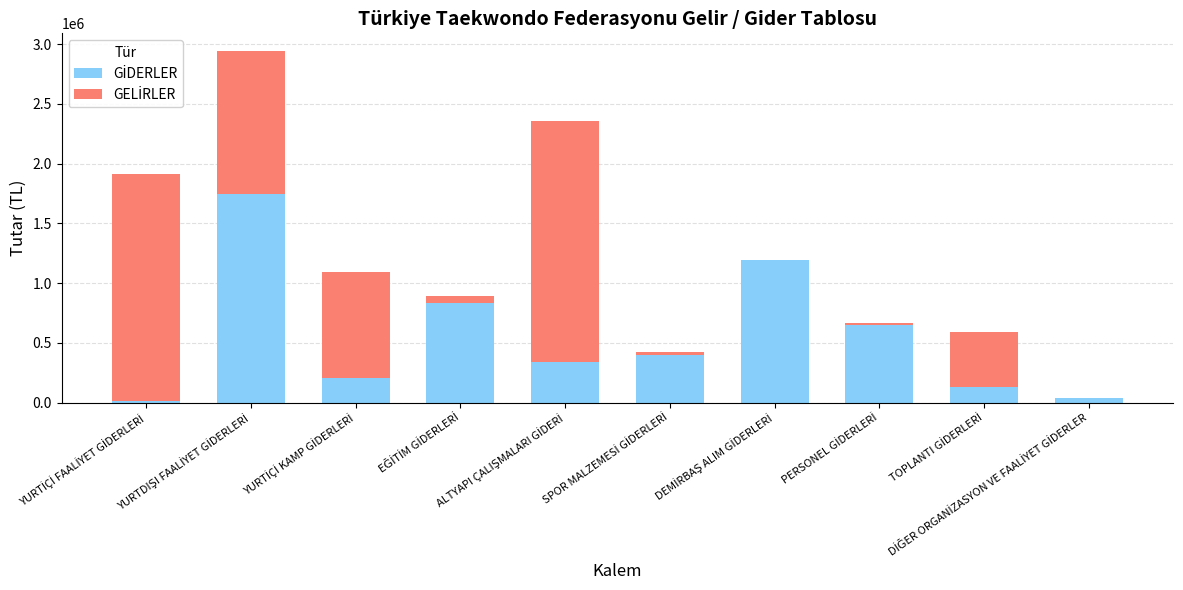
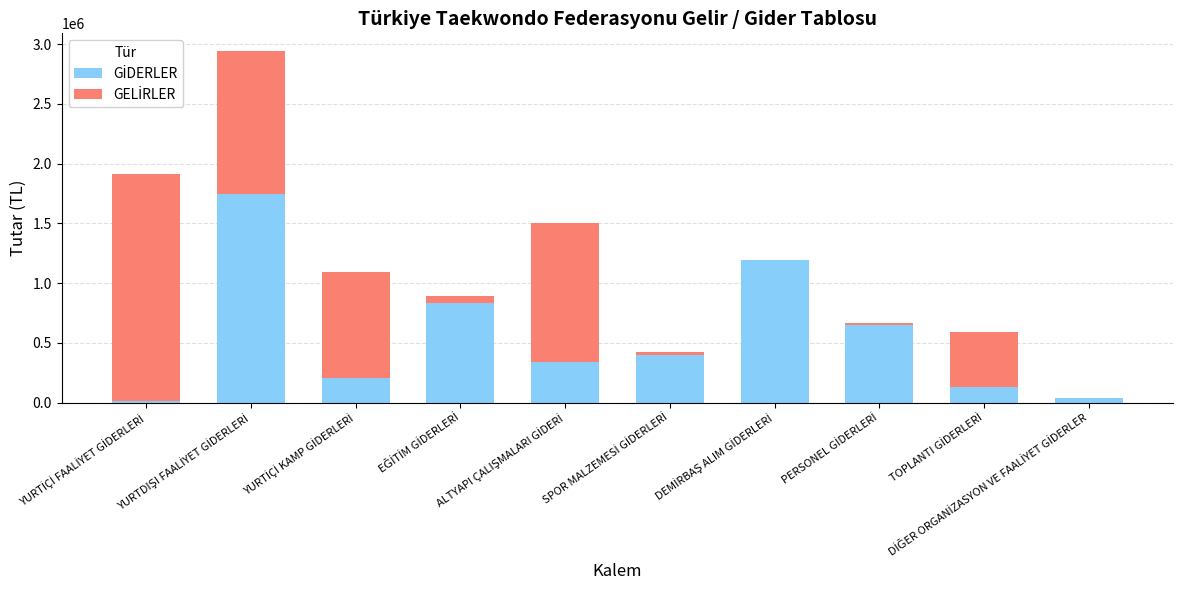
  {
    "GİDERLER": {
      "YURTDIŞI FAALİYET GİDERLERİ": 1740000,
      "YURTİÇİ KAMP GİDERLERİ": 200000,
      "EĞİTİM GİDERLERİ": 840000,
      "ALTYAPI ÇALIŞMALARI GİDERİ": 340000,
      "SPOR MALZEMESİ GİDERLERİ": 390000,
      "DEMİRBAŞ ALIM GİDERLERİ": 1190000,
      "PERSONEL GİDERLERİ": 650000,
      "TOPLANTI GİDERLERİ": 130000,
      "DİĞER ORGANİZASYON VE FAALİYET GİDERLER": 40000
    },
    "GELİRLER": {
      "YURTİÇİ FAALİYET GİDERLERİ": 1900000,
      "YURTDIŞI FAALİYET GİDERLERİ": 1200000,
      "YURTİÇİ KAMP GİDERLERİ": 890000,
      "EĞİTİM GİDERLERİ": 60000,
-     "ALTYAPI ÇALIŞMALARI GİDERİ": 2020000,
+     "ALTYAPI ÇALIŞMALARI GİDERİ": 1170000,
      "SPOR MALZEMESİ GİDERLERİ": 30000,
      "TOPLANTI GİDERLERİ": 460000,
      "DİĞER ORGANİZASYON VE FAALİYET GİDERLER": 0
    }
  }
